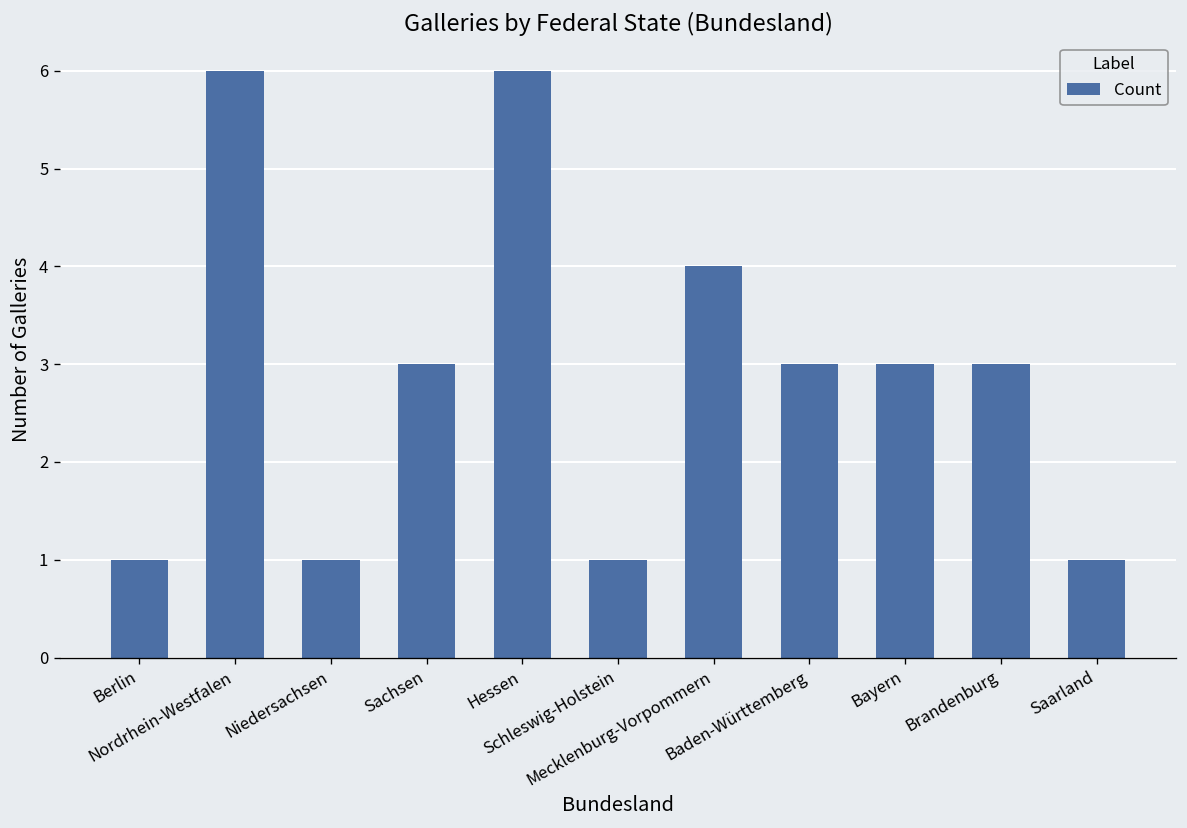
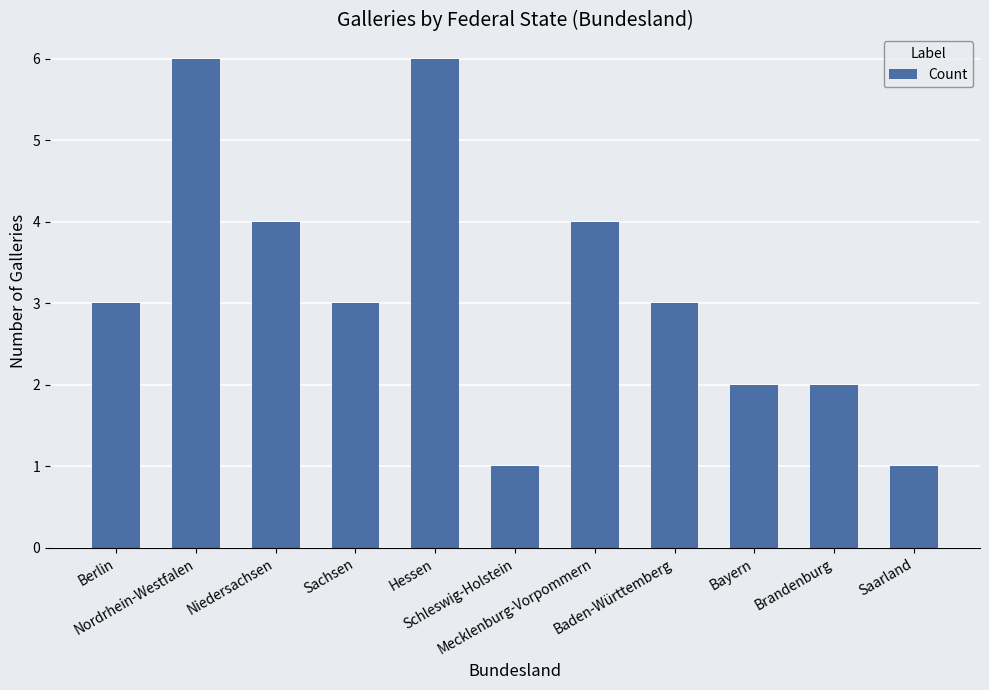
  {
-   "Berlin": 1,
+   "Berlin": 3,
    "Nordrhein-Westfalen": 6,
-   "Niedersachsen": 1,
+   "Niedersachsen": 4,
    "Sachsen": 3,
    "Hessen": 6,
    "Schleswig-Holstein": 1,
    "Mecklenburg-Vorpommern": 4,
    "Baden-Württemberg": 3,
-   "Bayern": 3,
-   "Brandenburg": 3,
+   "Bayern": 2,
+   "Brandenburg": 2,
    "Saarland": 1
  }
